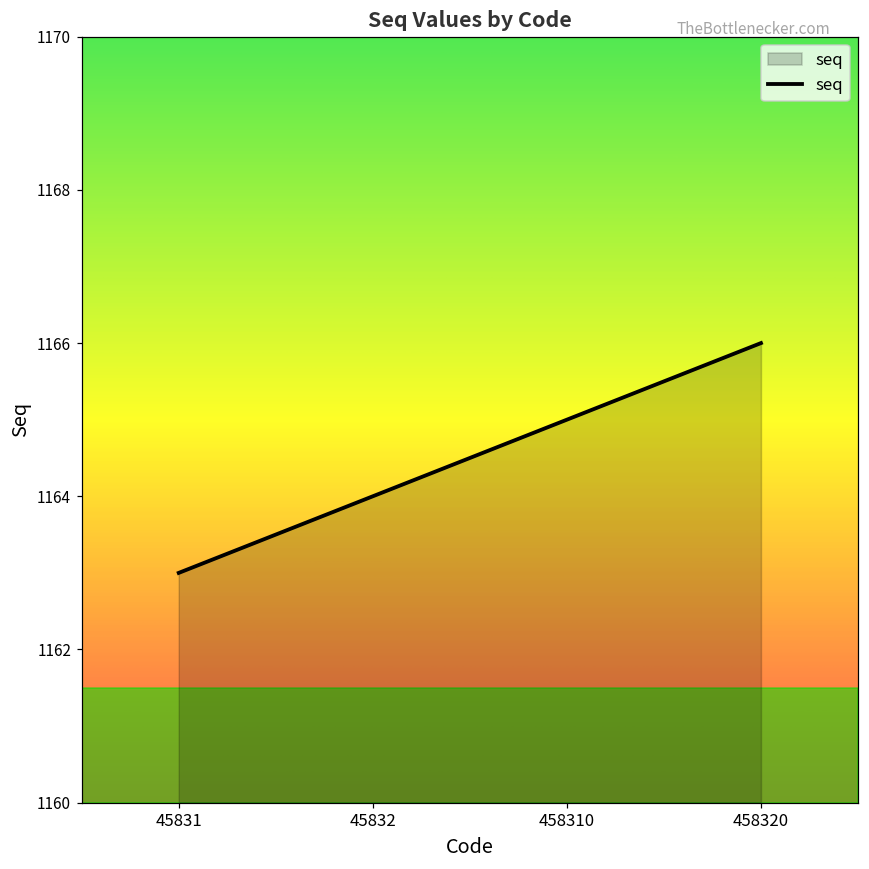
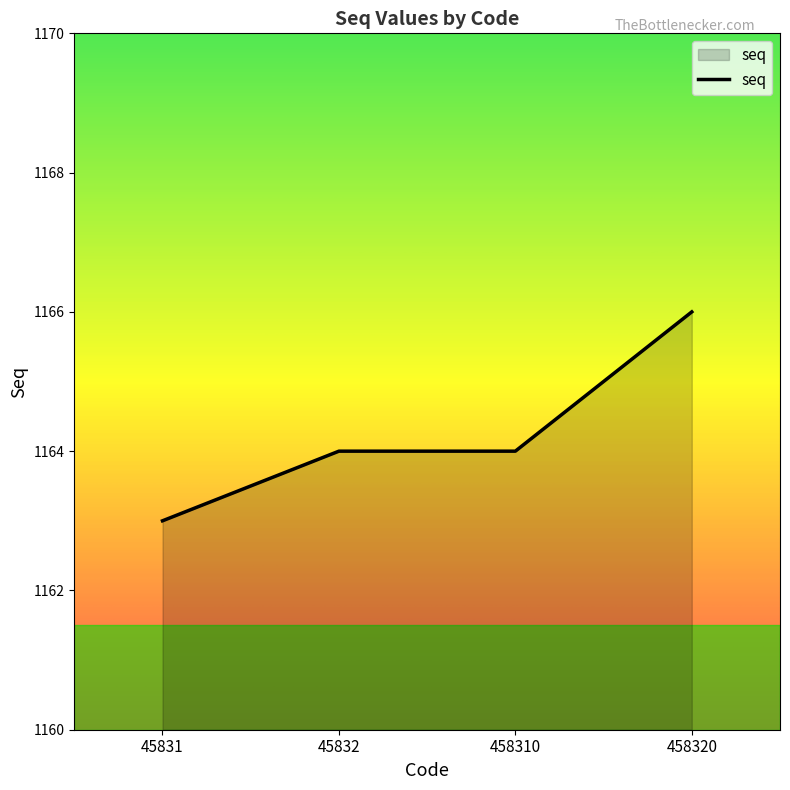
  {
    "45831": 1163,
    "45832": 1164,
-   "458310": 1165,
+   "458310": 1164,
    "458320": 1166
  }
